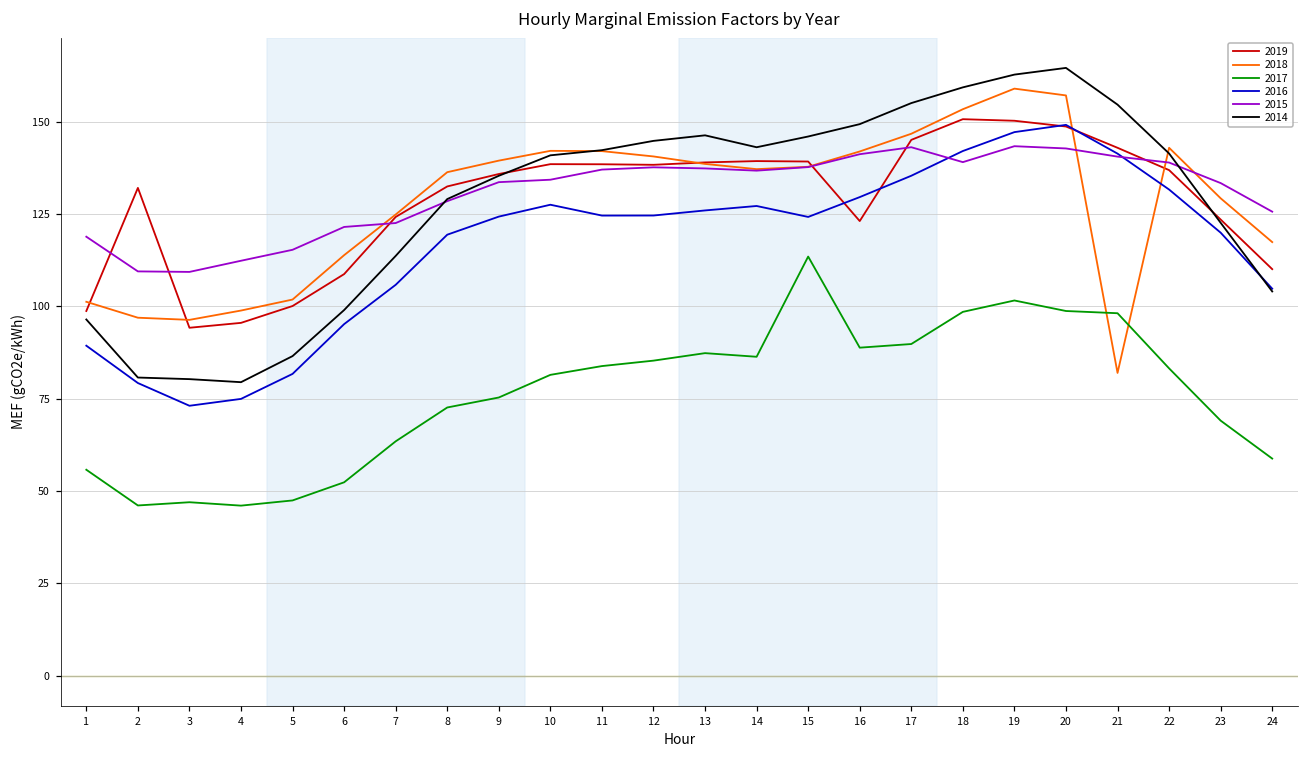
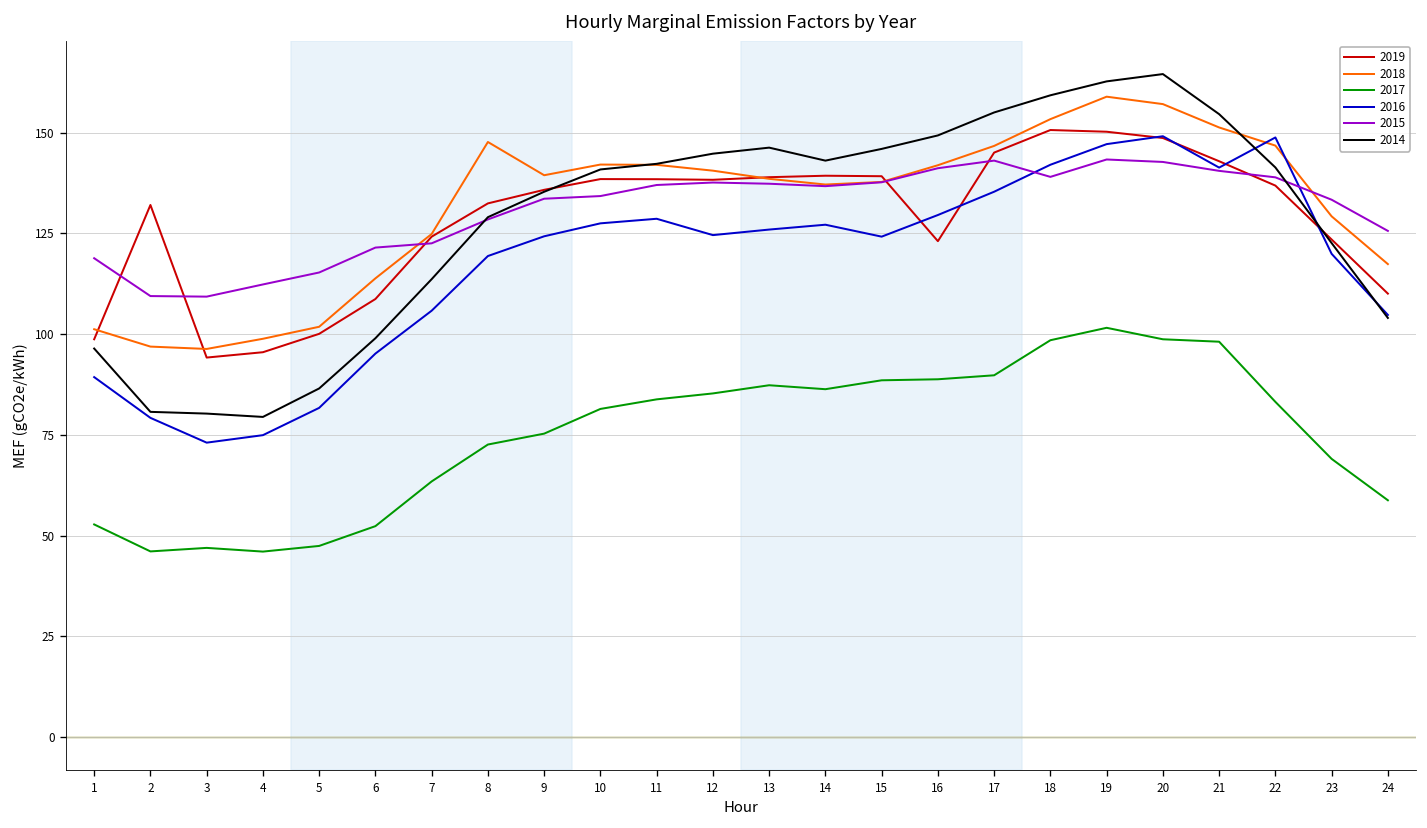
  {
    "2019": {
      "1": 99,
      "2": 132,
      "3": 94,
      "4": 96,
      "5": 100,
      "6": 109,
      "8": 132,
      "10": 139,
      "11": 138,
      "14": 139,
      "15": 139,
      "16": 123,
      "17": 145,
      "18": 151,
      "19": 150,
      "21": 143,
      "22": 137,
      "23": 124,
      "24": 110
    },
    "2018": {
      "1": 101,
      "2": 97,
      "3": 96,
      "4": 99,
      "5": 102,
      "6": 114,
-     "8": 136,
+     "8": 148,
      "9": 139,
      "10": 142,
      "12": 141,
      "17": 147,
      "18": 153,
      "19": 159,
      "20": 157,
-     "21": 82,
-     "22": 143,
+     "21": 151,
+     "22": 147,
      "23": 129,
      "24": 117
    },
    "2017": {
-     "1": 56,
+     "1": 53,
      "2": 46,
      "3": 47,
      "4": 46,
      "5": 47,
      "6": 52,
      "7": 63,
      "8": 73,
      "9": 75,
      "10": 81,
      "11": 84,
      "12": 85,
      "13": 87,
      "14": 86,
-     "15": 113,
+     "15": 89,
      "16": 89,
      "17": 90,
      "18": 98,
      "19": 102,
      "20": 99,
      "21": 98,
      "22": 83,
      "23": 69,
      "24": 59
    },
    "2016": {
      "1": 89,
      "2": 79,
      "3": 73,
      "4": 75,
      "5": 82,
      "6": 95,
      "7": 106,
      "8": 119,
      "9": 124,
      "10": 128,
-     "11": 125,
+     "11": 129,
      "12": 125,
      "13": 126,
      "14": 127,
      "15": 124,
      "16": 130,
      "17": 135,
      "18": 142,
      "19": 147,
      "21": 141,
-     "22": 132,
+     "22": 149,
      "23": 120
    },
    "2015": {
      "1": 119,
      "2": 109,
      "3": 109,
      "4": 112,
      "5": 115,
      "6": 122,
      "7": 123,
      "9": 134,
      "10": 134,
      "11": 137,
      "13": 137,
      "17": 143,
      "18": 139,
      "19": 143,
      "20": 143,
      "21": 141,
      "22": 139,
      "23": 133,
      "24": 126
    },
    "2014": {
      "1": 96,
      "2": 81,
      "3": 80,
      "4": 79,
      "5": 87,
      "6": 99,
      "7": 114,
      "10": 141,
      "12": 145,
      "13": 146,
      "14": 143,
      "15": 146,
      "16": 149,
      "17": 155,
      "18": 159,
      "19": 163,
      "20": 165,
      "21": 155,
      "22": 141,
      "23": 123
    }
  }
